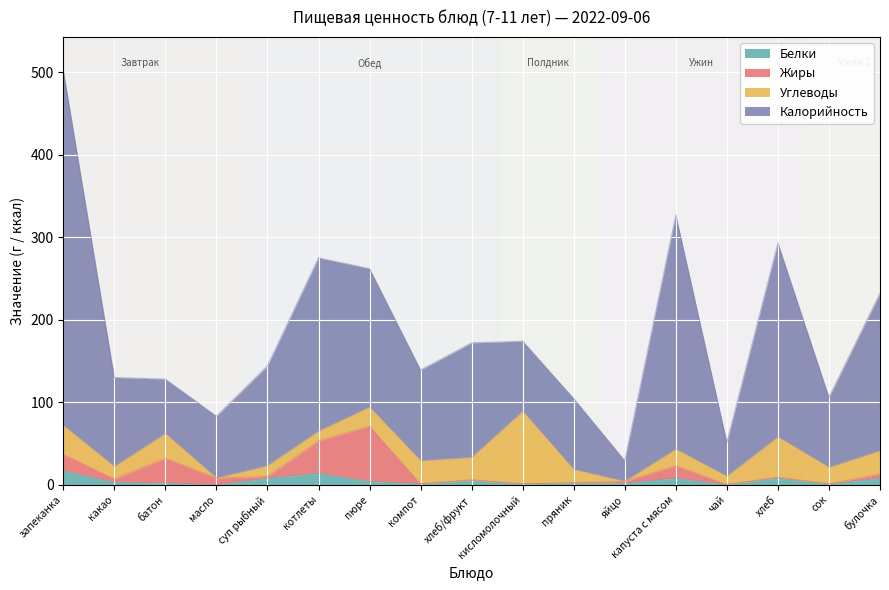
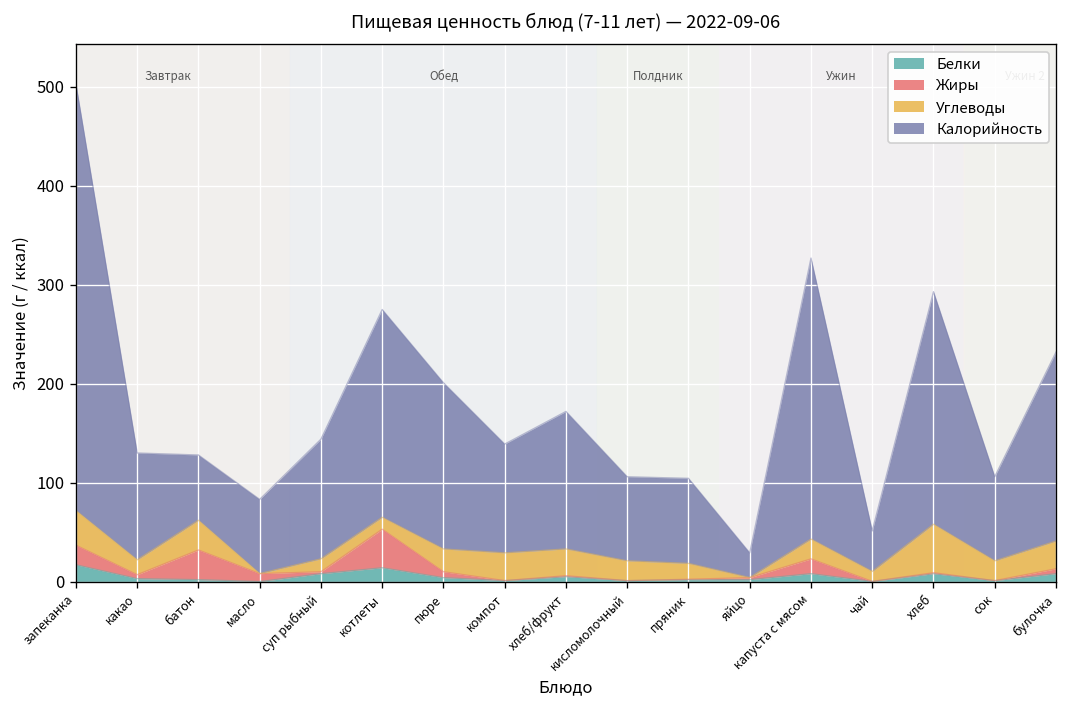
  {
    "Жиры": {
      "запеканка": 20,
      "какао": 0,
      "батон": 30,
      "котлеты": 40,
-     "пюре": 70,
+     "пюре": 10,
      "капуста с мясом": 20,
      "булочка": 10
    },
    "Углеводы": {
      "запеканка": 40,
      "какао": 20,
      "батон": 30,
      "суп рыбный": 10,
      "котлеты": 10,
      "пюре": 20,
      "компот": 30,
      "хлеб/фрукт": 30,
-     "кисломолочный": 90,
+     "кисломолочный": 20,
      "пряник": 20,
      "капуста с мясом": 20,
      "чай": 10,
      "хлеб": 50,
      "сок": 20,
      "булочка": 30
    }
  }
